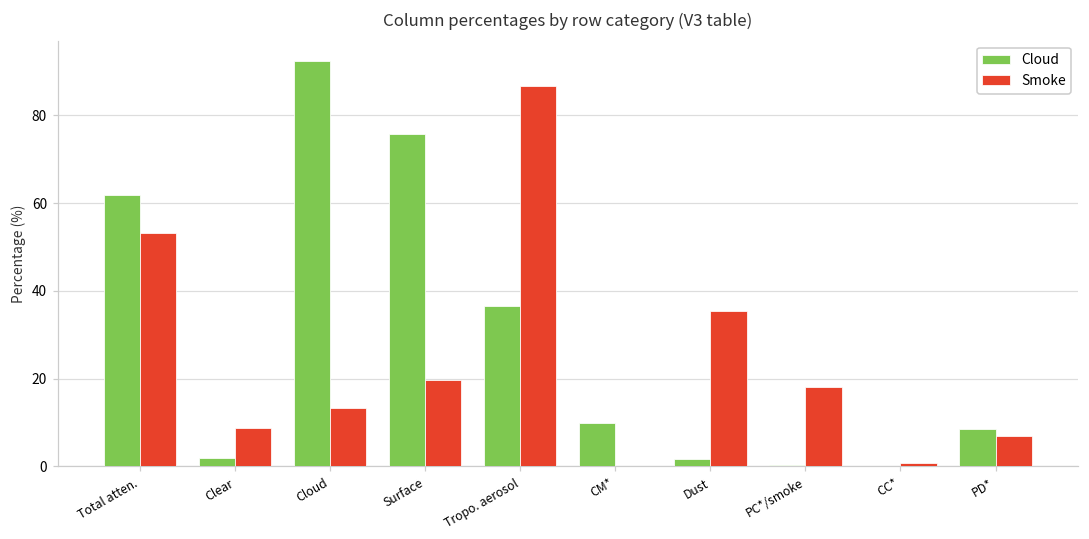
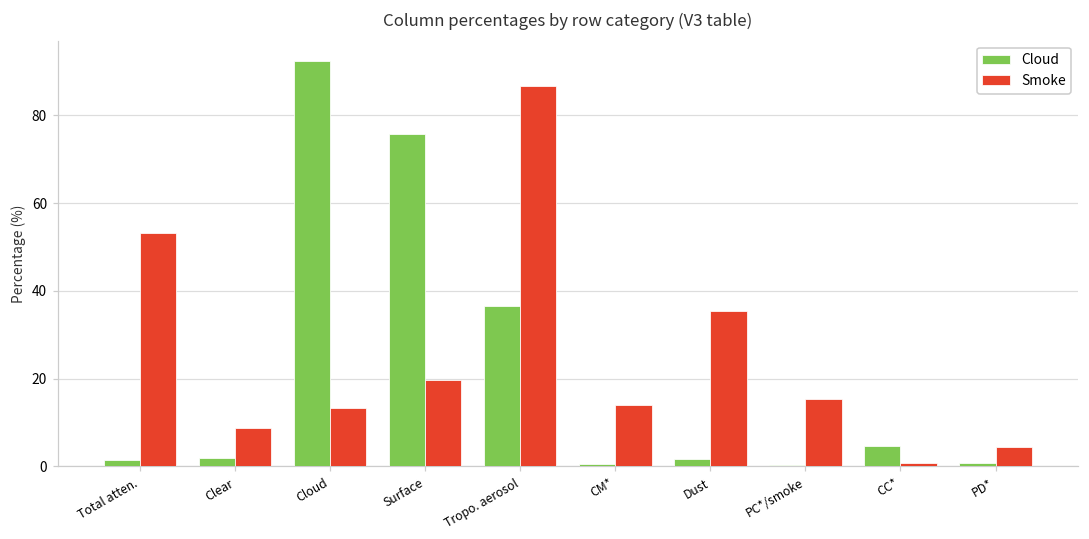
  {
    "Cloud": {
-     "Total atten.": 62,
+     "Total atten.": 1,
      "Clear": 2,
      "Cloud": 92,
      "Surface": 76,
      "Tropo. aerosol": 36,
-     "CM*": 10,
+     "CM*": 1,
      "Dust": 2,
-     "CC*": 0,
-     "PD*": 9
+     "CC*": 5,
+     "PD*": 1
    },
    "Smoke": {
      "Total atten.": 53,
      "Clear": 9,
      "Cloud": 13,
      "Surface": 20,
      "Tropo. aerosol": 87,
-     "CM*": 0,
+     "CM*": 14,
      "Dust": 35,
-     "PC*/smoke": 18,
+     "PC*/smoke": 15,
      "CC*": 1,
-     "PD*": 7
+     "PD*": 4
    }
  }
